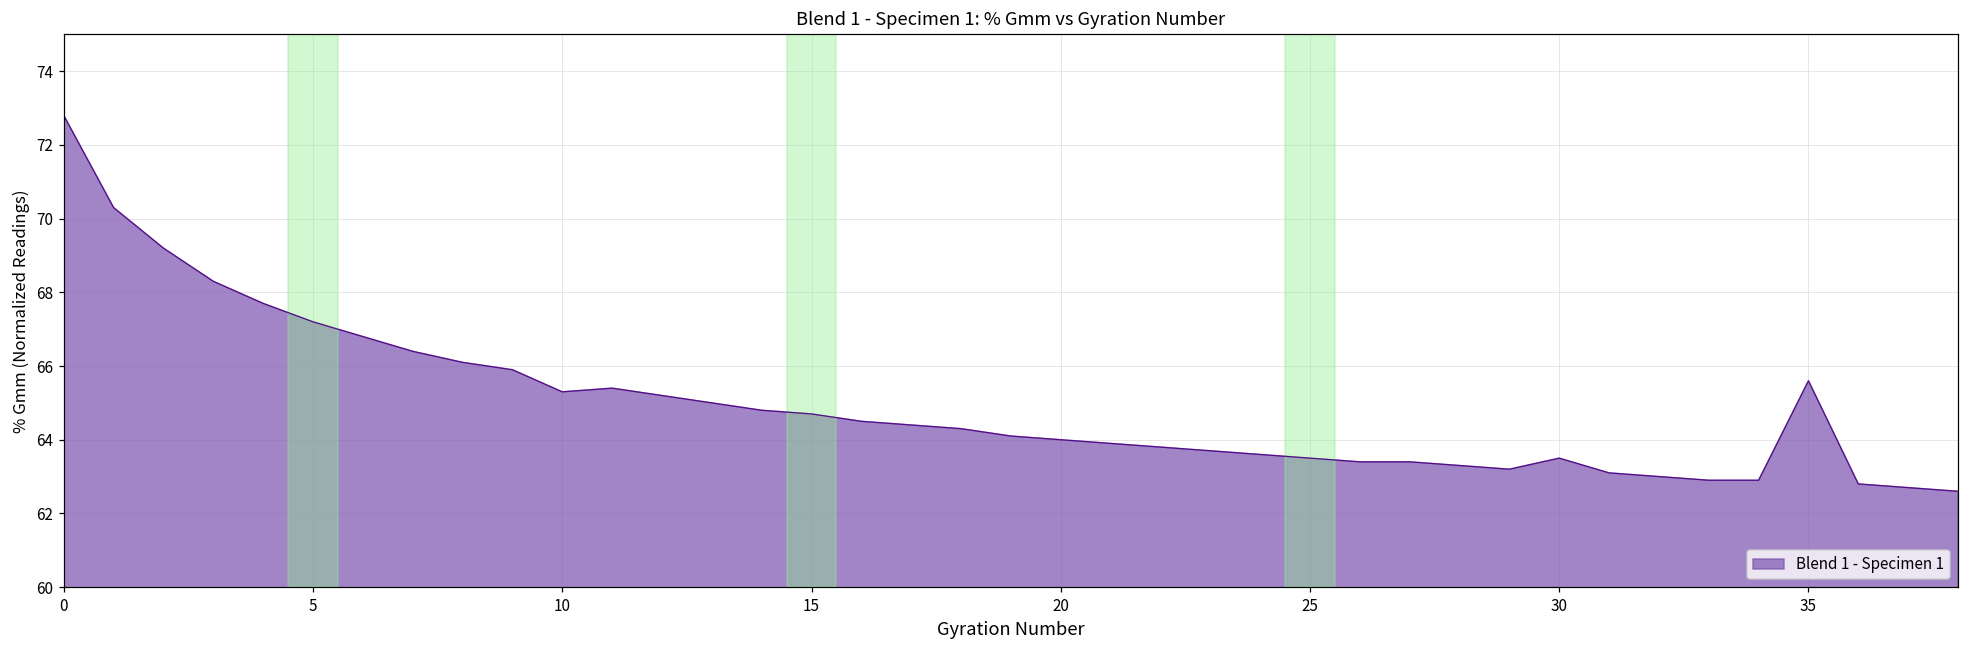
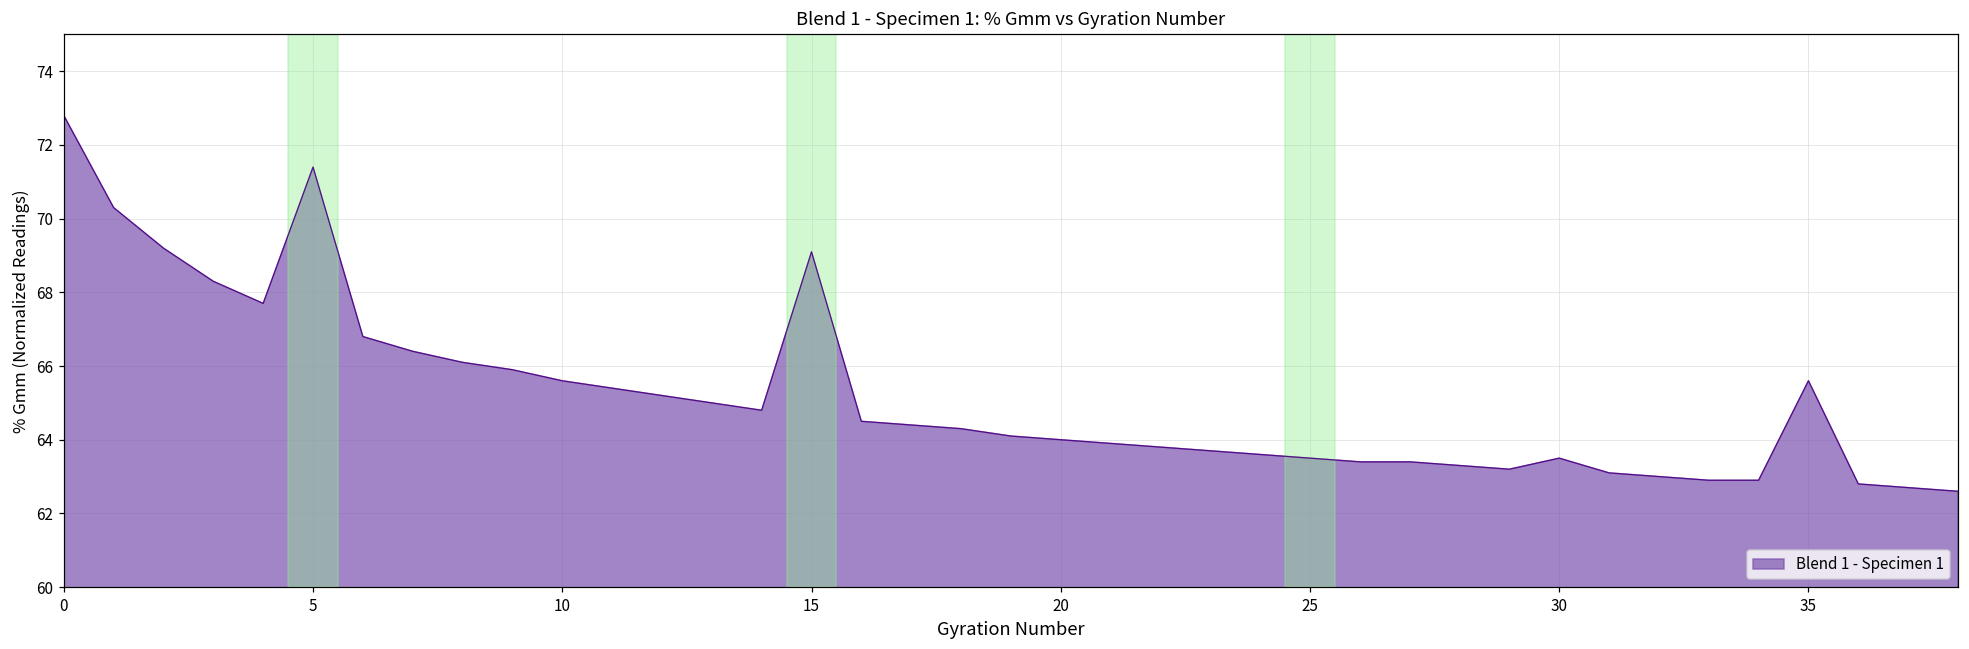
  {
    "0": 72.8,
-   "5": 67.2,
-   "10": 65.3,
-   "15": 64.7,
+   "5": 71.4,
+   "10": 65.6,
+   "15": 69.1,
    "20": 64.0,
    "25": 63.5,
    "30": 63.5,
    "35": 65.6
  }
